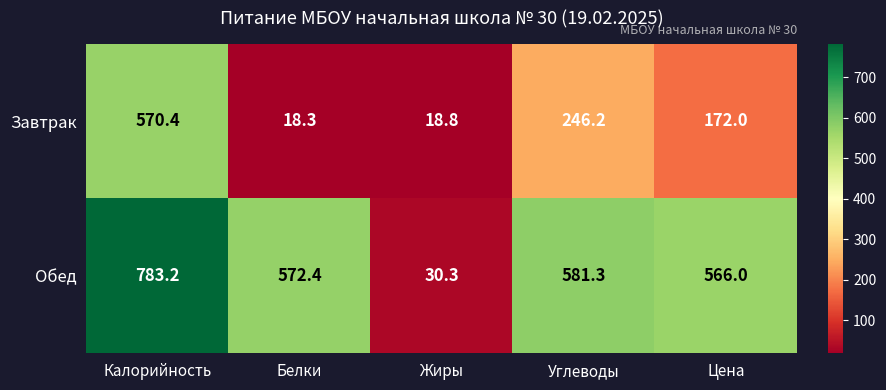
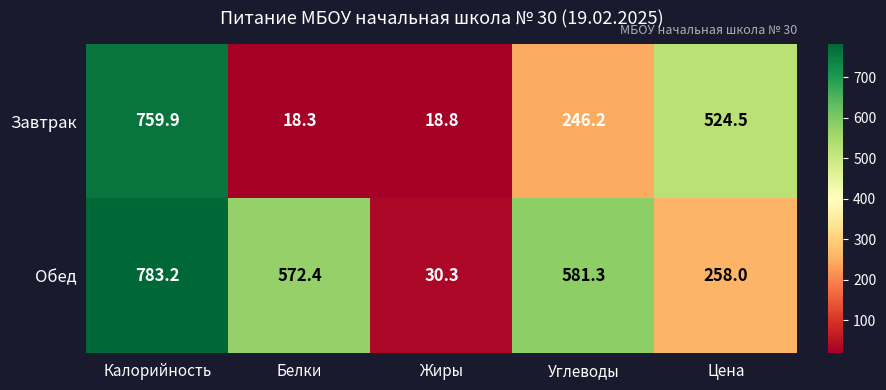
  {
    "Завтрак": {
-     "Калорийность": 570.4,
+     "Калорийность": 759.9,
      "Белки": 18.3,
      "Жиры": 18.8,
      "Углеводы": 246.2,
-     "Цена": 172.0
+     "Цена": 524.5
    },
    "Обед": {
      "Калорийность": 783.2,
      "Белки": 572.4,
      "Жиры": 30.3,
      "Углеводы": 581.3,
-     "Цена": 566.0
+     "Цена": 258.0
    }
  }
